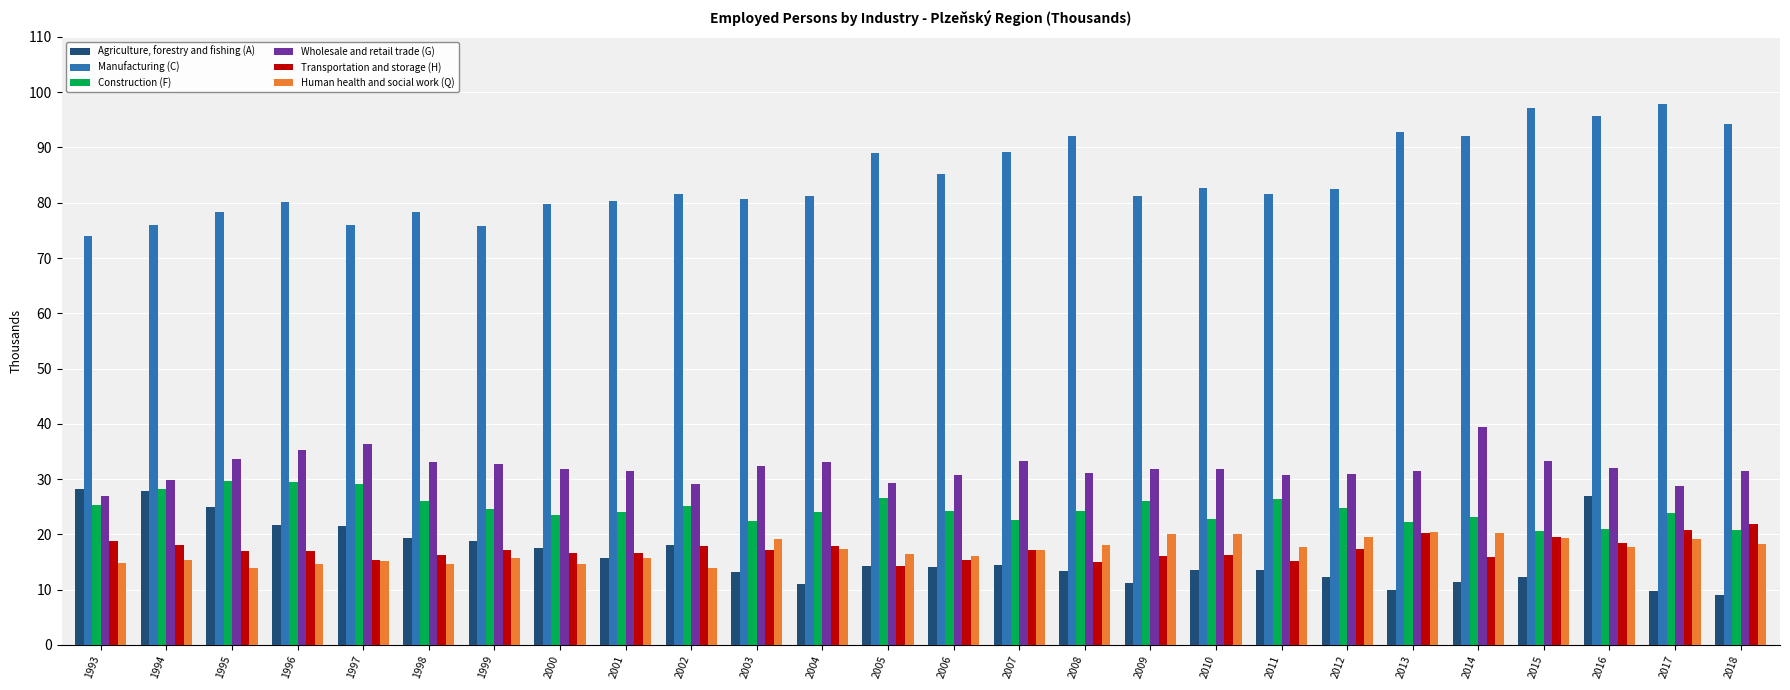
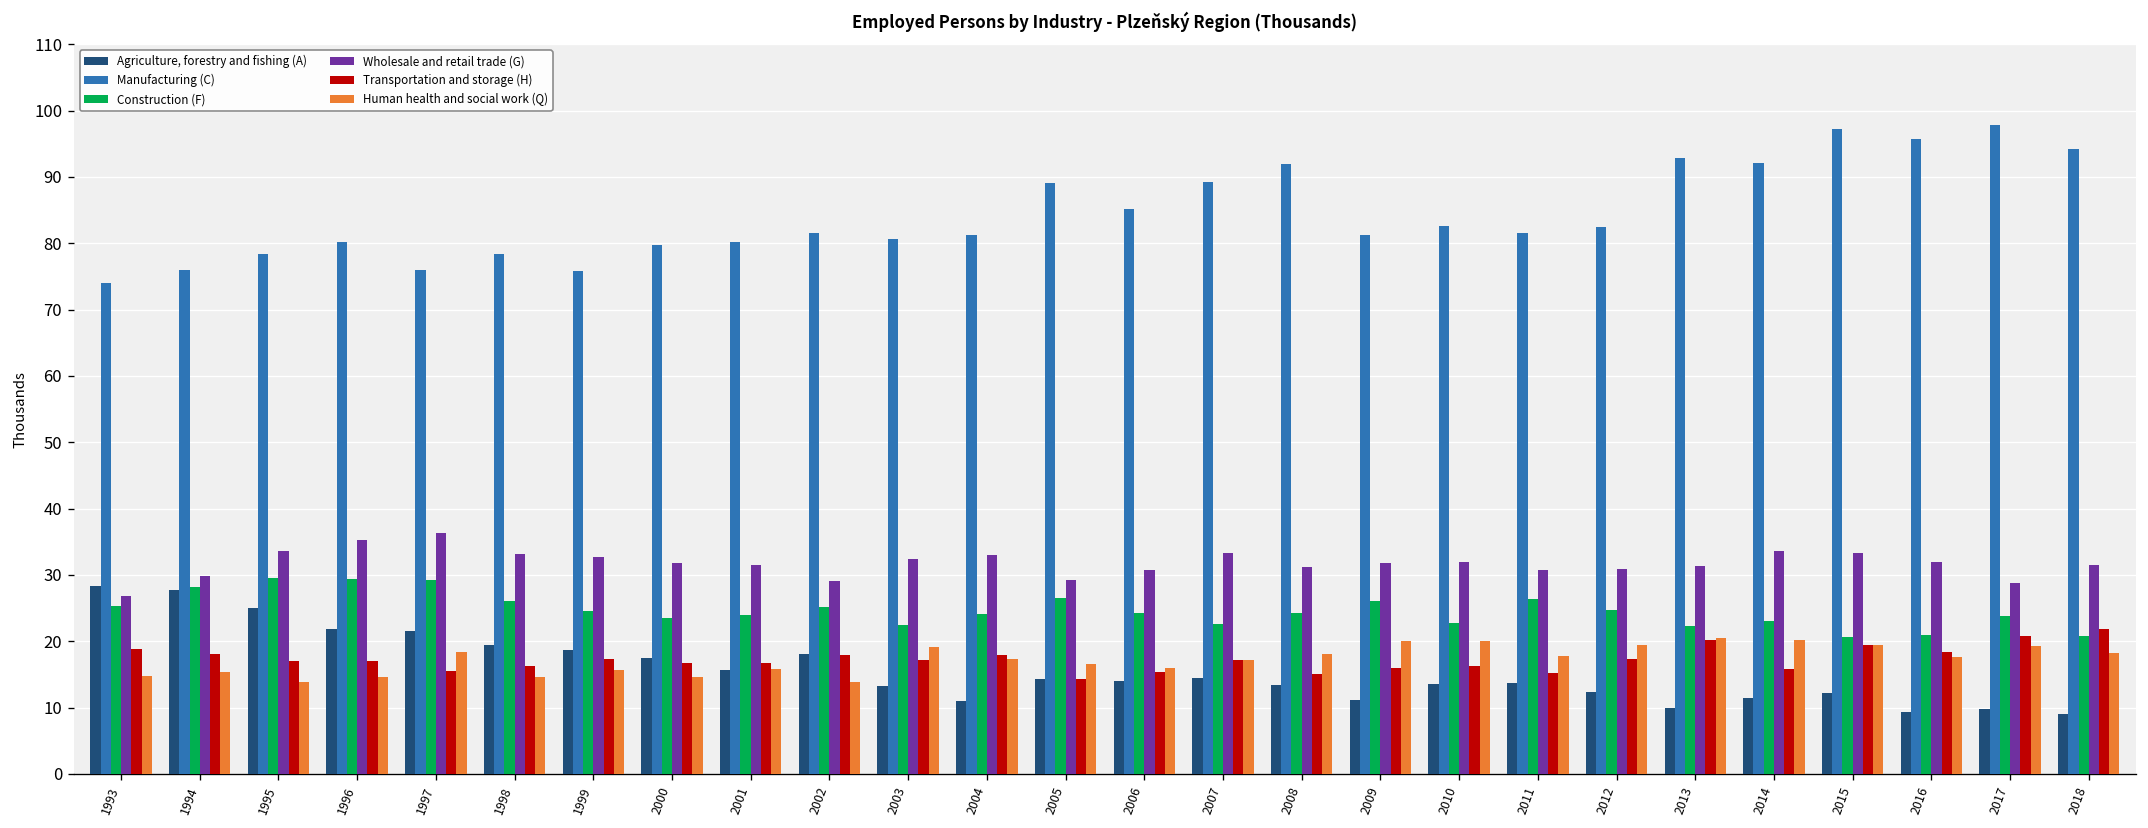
  {
    "Agriculture, forestry and fishing (A)": {
      "1993": 28,
      "1994": 28,
      "1995": 25,
      "1996": 22,
      "1997": 22,
      "1998": 19,
      "1999": 19,
      "2000": 17,
      "2001": 16,
      "2002": 18,
      "2003": 13,
      "2004": 11,
      "2005": 14,
      "2006": 14,
      "2007": 14,
      "2008": 13,
      "2009": 11,
      "2010": 14,
      "2011": 14,
      "2012": 12,
      "2013": 10,
      "2014": 11,
      "2015": 12,
-     "2016": 27,
+     "2016": 9,
      "2017": 10,
      "2018": 9
    },
    "Manufacturing (C)": {
      "1993": 74,
      "1994": 76,
      "1995": 78,
      "1996": 80,
      "1997": 76,
      "1998": 78,
      "1999": 76,
      "2000": 80,
      "2001": 80,
      "2002": 82,
      "2003": 81,
      "2004": 81,
      "2005": 89,
      "2006": 85,
      "2007": 89,
      "2008": 92,
      "2009": 81,
      "2010": 83,
      "2011": 82,
      "2012": 82,
      "2013": 93,
      "2014": 92,
      "2015": 97,
      "2016": 96,
      "2017": 98,
      "2018": 94
    },
    "Construction (F)": {
      "1993": 25,
      "1994": 28,
      "1995": 30,
      "1996": 29,
      "1997": 29,
      "1998": 26,
      "1999": 25,
      "2000": 23,
      "2001": 24,
      "2002": 25,
      "2003": 22,
      "2004": 24,
      "2005": 27,
      "2006": 24,
      "2007": 23,
      "2008": 24,
      "2009": 26,
      "2010": 23,
      "2011": 26,
      "2012": 25,
      "2013": 22,
      "2014": 23,
      "2015": 21,
      "2016": 21,
      "2017": 24,
      "2018": 21
    },
    "Wholesale and retail trade (G)": {
      "1993": 27,
      "1994": 30,
      "1995": 34,
      "1996": 35,
      "1997": 36,
      "1998": 33,
      "1999": 33,
      "2000": 32,
      "2001": 31,
      "2002": 29,
      "2003": 32,
      "2004": 33,
      "2005": 29,
      "2006": 31,
      "2007": 33,
      "2008": 31,
      "2009": 32,
      "2010": 32,
      "2011": 31,
      "2012": 31,
      "2013": 31,
-     "2014": 39,
+     "2014": 34,
      "2015": 33,
      "2016": 32,
      "2017": 29,
      "2018": 32
    },
    "Transportation and storage (H)": {
      "1993": 19,
      "1994": 18,
      "1995": 17,
      "1996": 17,
      "1997": 15,
      "1998": 16,
      "1999": 17,
      "2000": 17,
      "2001": 17,
      "2002": 18,
      "2003": 17,
      "2004": 18,
      "2005": 14,
      "2006": 15,
      "2007": 17,
      "2008": 15,
      "2009": 16,
      "2010": 16,
      "2011": 15,
      "2012": 17,
      "2013": 20,
      "2014": 16,
      "2015": 19,
      "2016": 18,
      "2017": 21,
      "2018": 22
    },
    "Human health and social work (Q)": {
      "1993": 15,
      "1994": 15,
      "1995": 14,
      "1996": 15,
-     "1997": 15,
+     "1997": 18,
      "1998": 15,
      "1999": 16,
      "2000": 15,
      "2001": 16,
      "2002": 14,
      "2003": 19,
      "2004": 17,
      "2005": 17,
      "2006": 16,
      "2007": 17,
      "2008": 18,
      "2009": 20,
      "2010": 20,
      "2011": 18,
      "2012": 19,
      "2013": 21,
      "2014": 20,
      "2015": 19,
      "2016": 18,
      "2017": 19,
      "2018": 18
    }
  }
